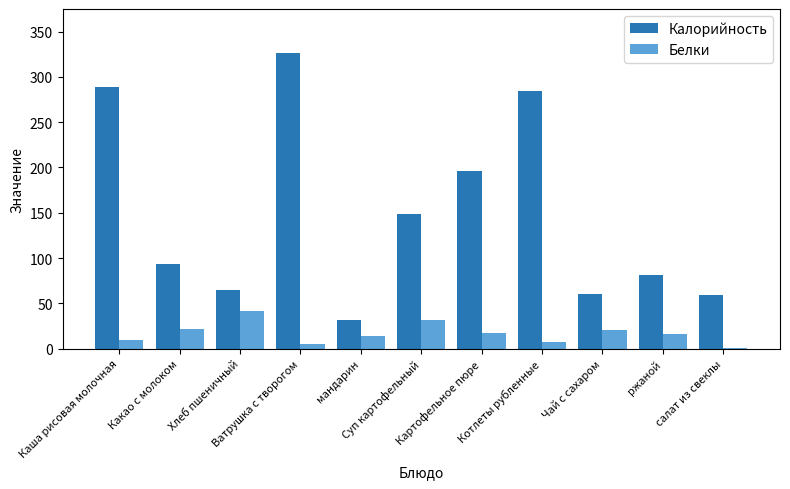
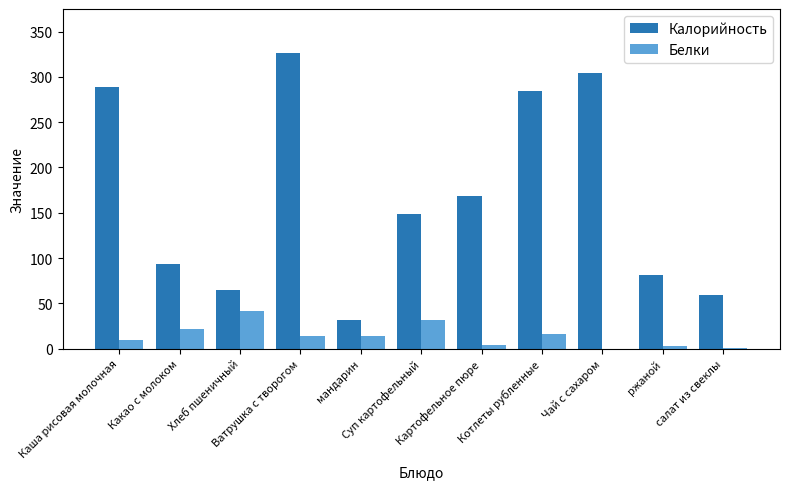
  {
    "Калорийность": {
      "Каша рисовая молочная": 290,
      "Какао с молоком": 90,
      "Хлеб пшеничный": 70,
      "Ватрушка с творогом": 330,
      "мандарин": 30,
      "Суп картофельный": 150,
-     "Картофельное пюре": 200,
+     "Картофельное пюре": 170,
      "Котлеты рубленные": 280,
-     "Чай с сахаром": 60,
+     "Чай с сахаром": 300,
      "ржаной": 80,
      "салат из свеклы": 60
    },
    "Белки": {
      "Каша рисовая молочная": 10,
      "Какао с молоком": 20,
      "Хлеб пшеничный": 40,
-     "Ватрушка с творогом": 5,
+     "Ватрушка с творогом": 14,
      "мандарин": 10,
      "Суп картофельный": 30,
-     "Картофельное пюре": 20,
-     "Котлеты рубленные": 10,
-     "Чай с сахаром": 20,
-     "ржаной": 20
+     "Картофельное пюре": 0,
+     "Котлеты рубленные": 20,
+     "Чай с сахаром": 0,
+     "ржаной": 0
    }
  }
